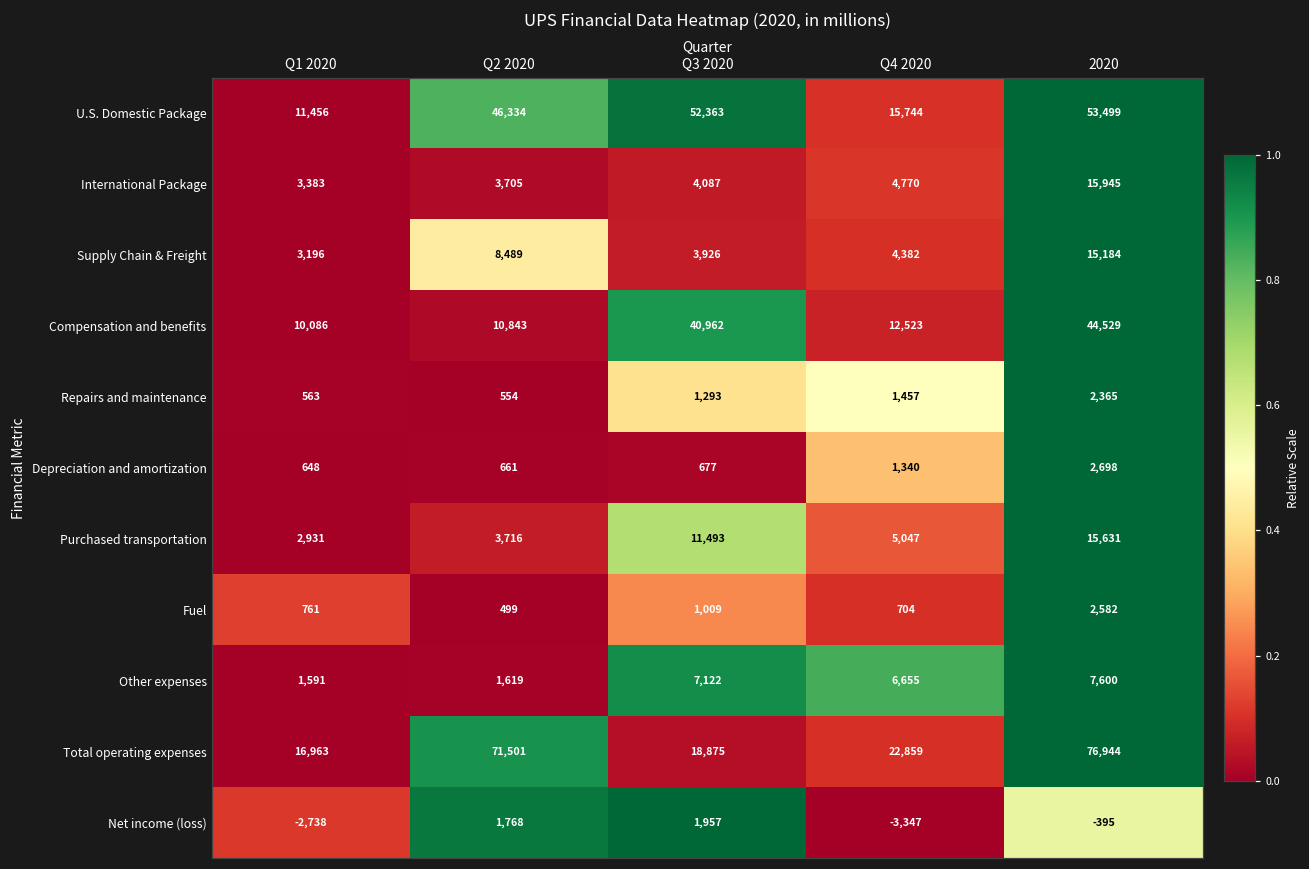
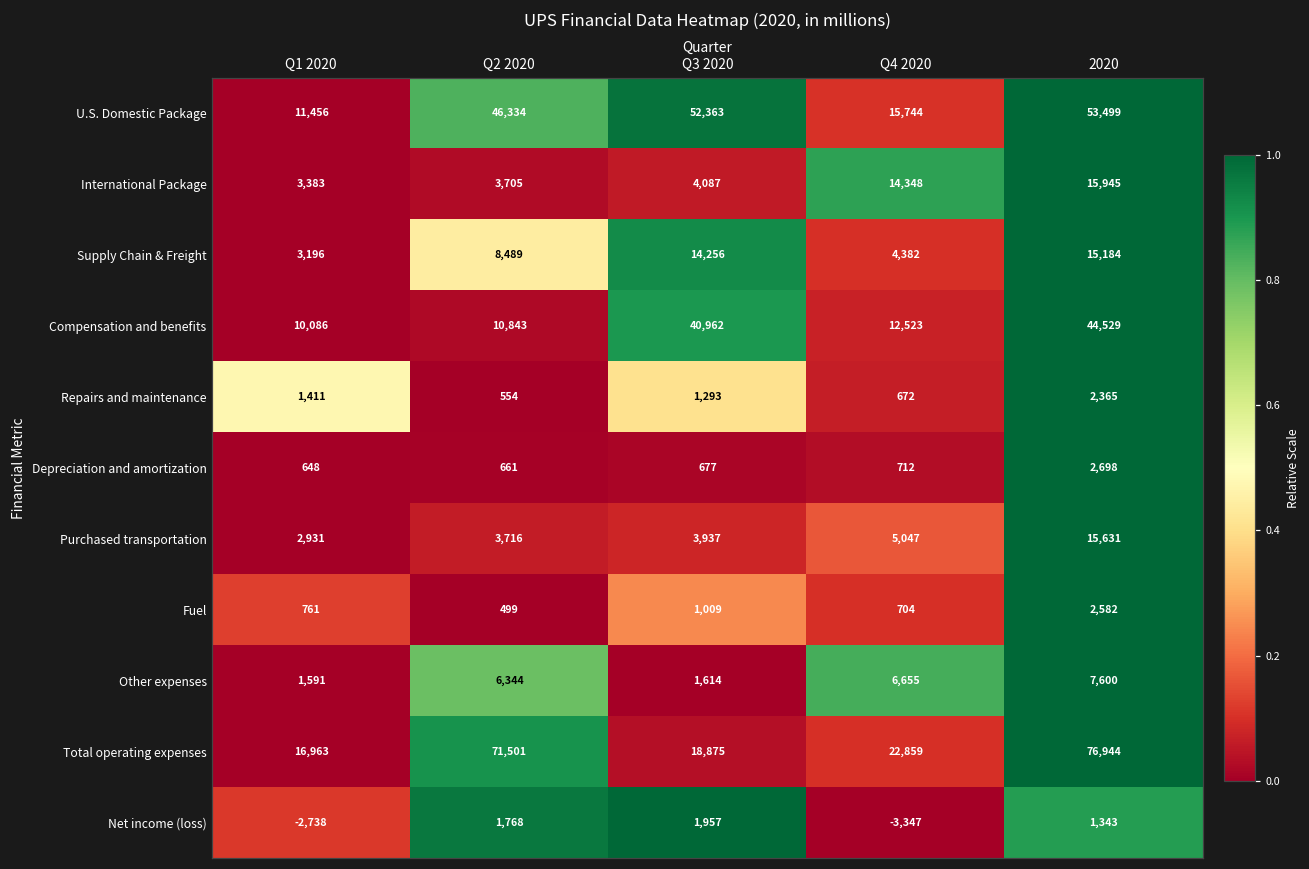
  {
    "U.S. Domestic Package": {
      "Q1 2020": "11,456",
      "Q2 2020": "46,334",
      "Q3 2020": "52,363",
      "Q4 2020": "15,744",
      "2020": "53,499"
    },
    "International Package": {
      "Q1 2020": "3,383",
      "Q2 2020": "3,705",
      "Q3 2020": "4,087",
-     "Q4 2020": "4,770",
+     "Q4 2020": "14,348",
      "2020": "15,945"
    },
    "Supply Chain & Freight": {
      "Q1 2020": "3,196",
      "Q2 2020": "8,489",
-     "Q3 2020": "3,926",
+     "Q3 2020": "14,256",
      "Q4 2020": "4,382",
      "2020": "15,184"
    },
    "Compensation and benefits": {
      "Q1 2020": "10,086",
      "Q2 2020": "10,843",
      "Q3 2020": "40,962",
      "Q4 2020": "12,523",
      "2020": "44,529"
    },
    "Repairs and maintenance": {
-     "Q1 2020": "563",
+     "Q1 2020": "1,411",
      "Q2 2020": "554",
      "Q3 2020": "1,293",
-     "Q4 2020": "1,457",
+     "Q4 2020": "672",
      "2020": "2,365"
    },
    "Depreciation and amortization": {
      "Q1 2020": "648",
      "Q2 2020": "661",
      "Q3 2020": "677",
-     "Q4 2020": "1,340",
+     "Q4 2020": "712",
      "2020": "2,698"
    },
    "Purchased transportation": {
      "Q1 2020": "2,931",
      "Q2 2020": "3,716",
-     "Q3 2020": "11,493",
+     "Q3 2020": "3,937",
      "Q4 2020": "5,047",
      "2020": "15,631"
    },
    "Fuel": {
      "Q1 2020": "761",
      "Q2 2020": "499",
      "Q3 2020": "1,009",
      "Q4 2020": "704",
      "2020": "2,582"
    },
    "Other expenses": {
      "Q1 2020": "1,591",
-     "Q2 2020": "1,619",
-     "Q3 2020": "7,122",
+     "Q2 2020": "6,344",
+     "Q3 2020": "1,614",
      "Q4 2020": "6,655",
      "2020": "7,600"
    },
    "Total operating expenses": {
      "Q1 2020": "16,963",
      "Q2 2020": "71,501",
      "Q3 2020": "18,875",
      "Q4 2020": "22,859",
      "2020": "76,944"
    },
    "Net income (loss)": {
      "Q1 2020": "-2,738",
      "Q2 2020": "1,768",
      "Q3 2020": "1,957",
      "Q4 2020": "-3,347",
-     "2020": "-395"
+     "2020": "1,343"
    }
  }
